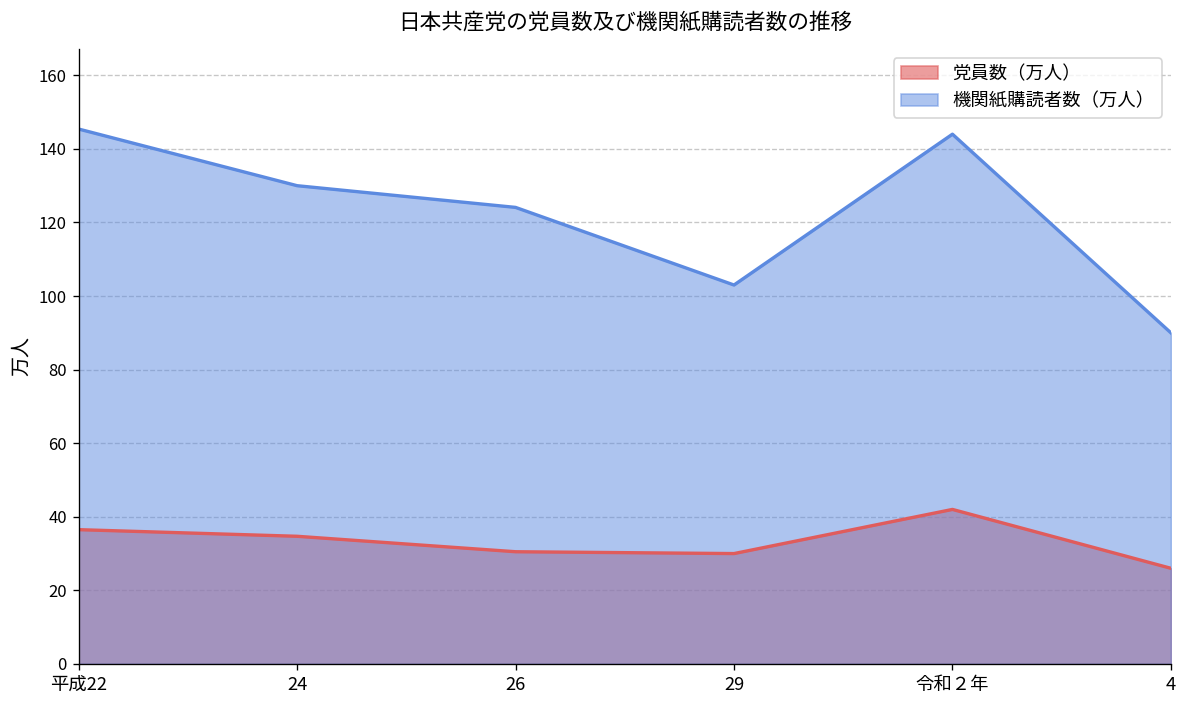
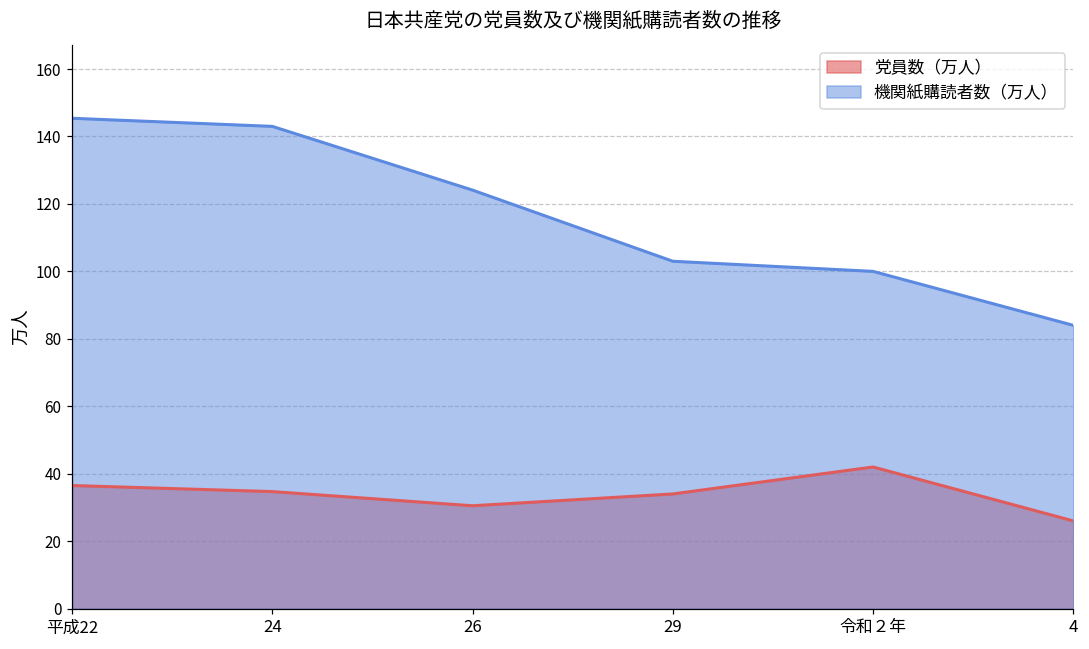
  {
    "党員数（万人）": {
      "平成22": 37,
      "24": 35,
      "26": 31,
-     "29": 30,
+     "29": 34,
      "令和２年": 42,
      "4": 26
    },
    "機関紙購読者数（万人）": {
      "平成22": 145,
-     "24": 130,
+     "24": 143,
      "26": 124,
      "29": 103,
-     "令和２年": 144,
-     "4": 90
+     "令和２年": 100,
+     "4": 84
    }
  }
